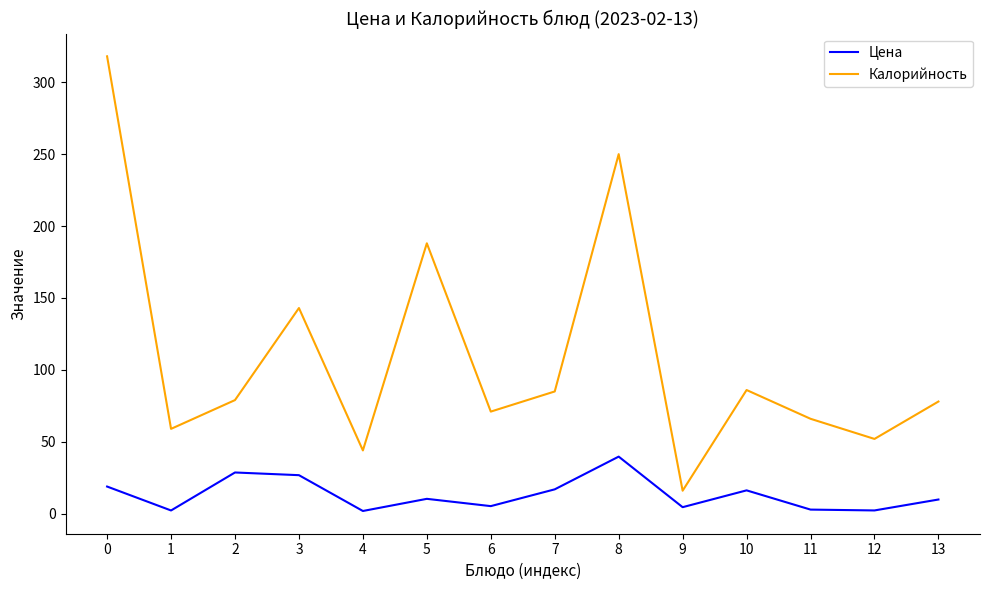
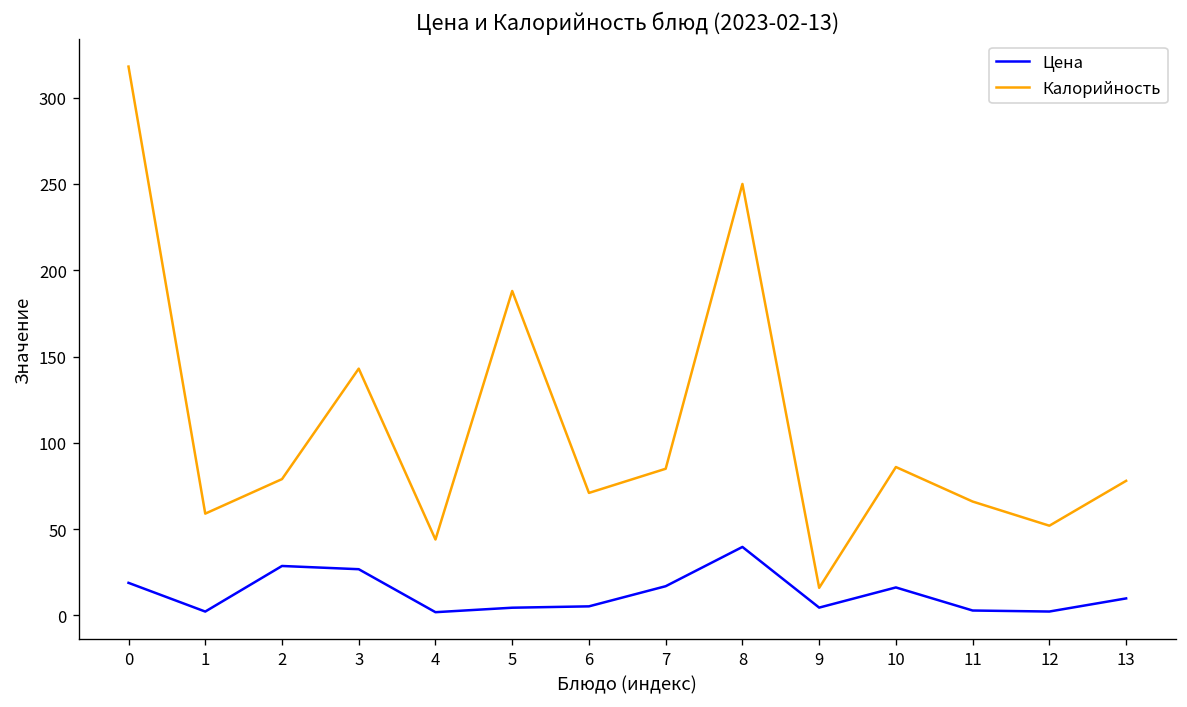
  {
    "Цена": {
      "0": 19,
      "1": 2,
      "2": 29,
      "3": 27,
      "4": 2,
-     "5": 10,
+     "5": 4,
      "6": 5,
      "7": 17,
      "8": 40,
      "9": 5,
      "10": 16,
      "11": 3,
      "12": 2,
      "13": 10
    },
    "Калорийность": {
      "0": 318,
      "1": 59,
      "2": 79,
      "3": 143,
      "4": 44,
      "5": 188,
      "6": 71,
      "7": 85,
      "8": 250,
      "9": 16,
      "10": 86,
      "11": 66,
      "12": 52,
      "13": 78
    }
  }
